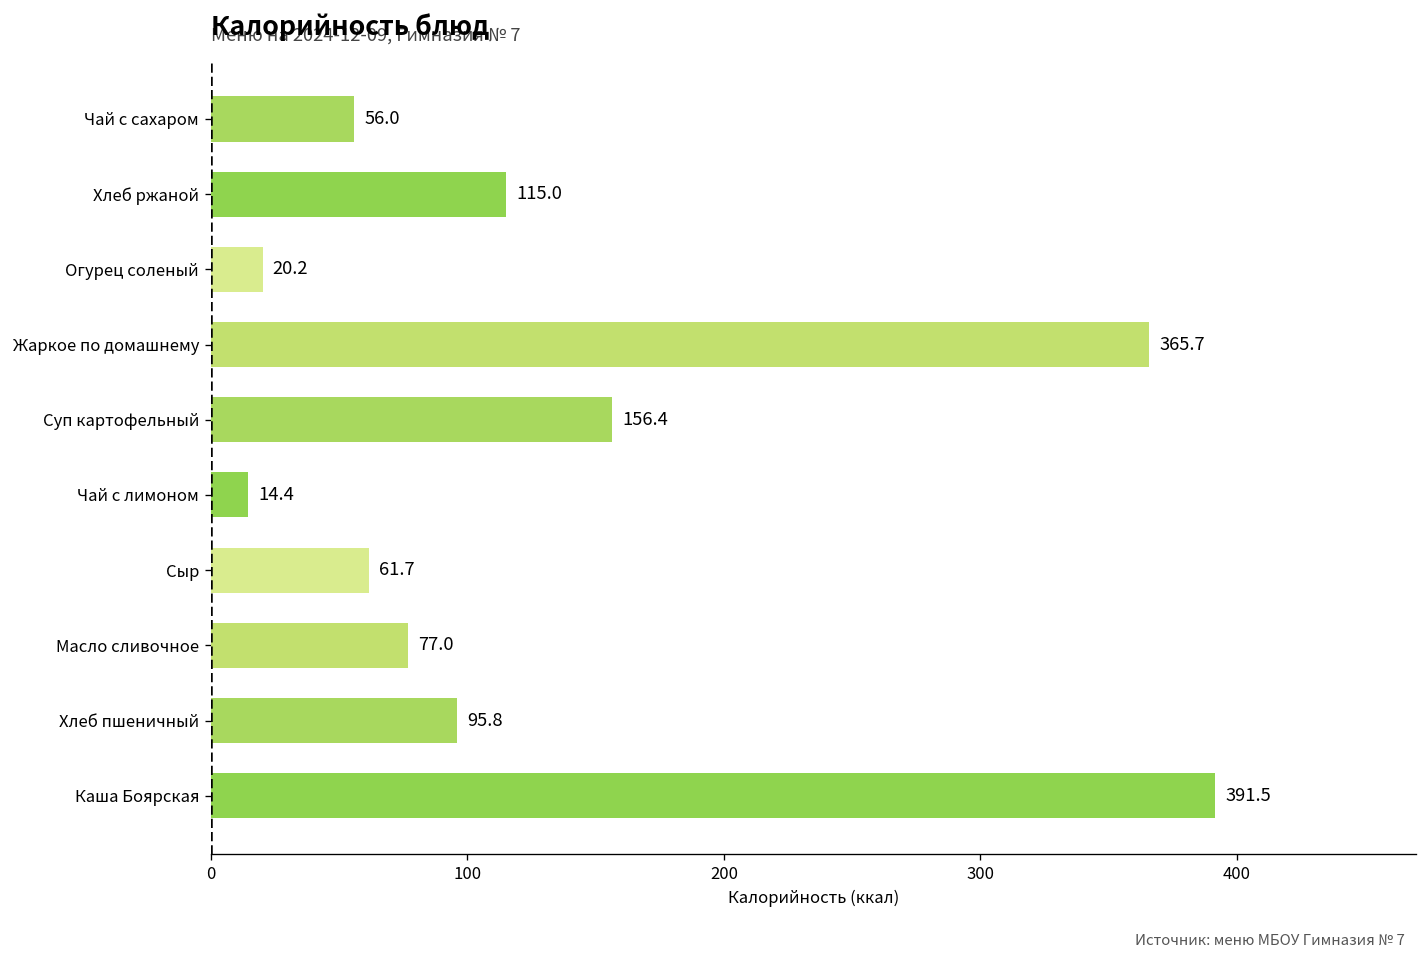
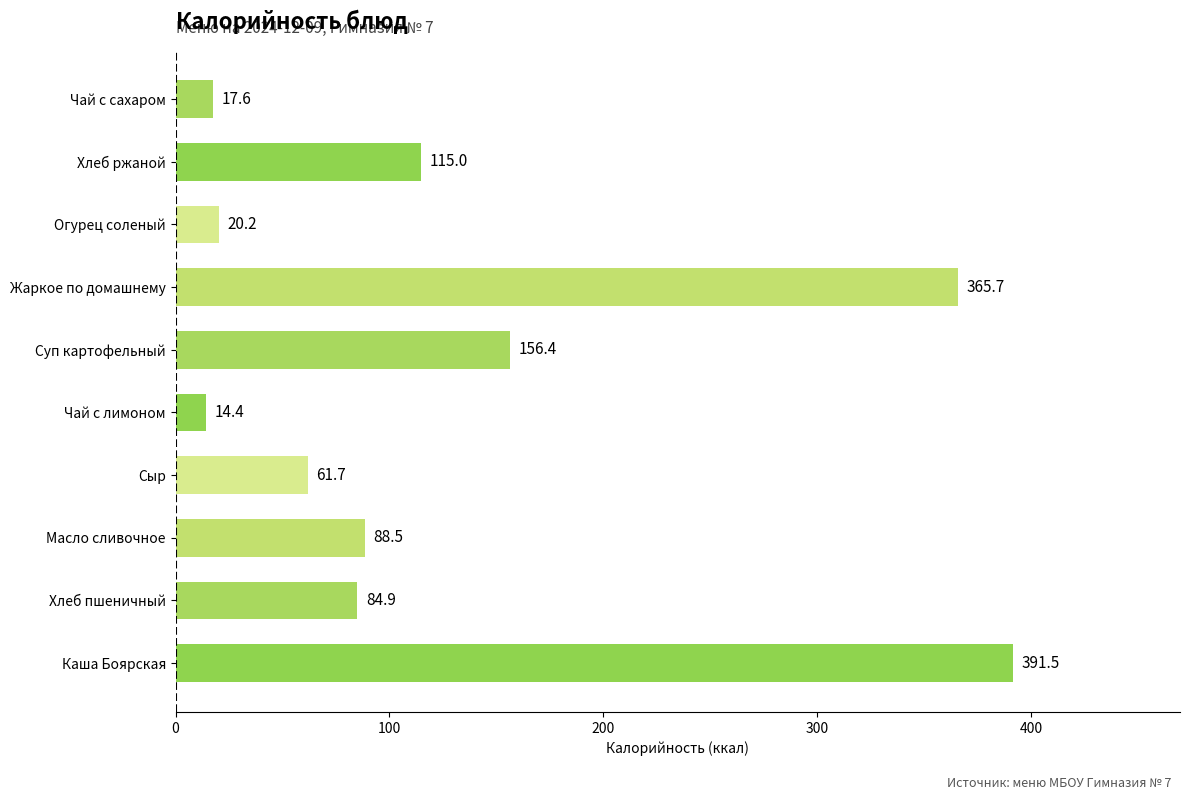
  {
-   "Чай с сахаром": 56.0,
+   "Чай с сахаром": 17.6,
    "Хлеб ржаной": 115.0,
    "Огурец соленый": 20.2,
    "Жаркое по домашнему": 365.7,
    "Суп картофельный": 156.4,
    "Чай с лимоном": 14.4,
    "Сыр": 61.7,
-   "Масло сливочное": 77.0,
-   "Хлеб пшеничный": 95.8,
+   "Масло сливочное": 88.5,
+   "Хлеб пшеничный": 84.9,
    "Каша Боярская": 391.5
  }
